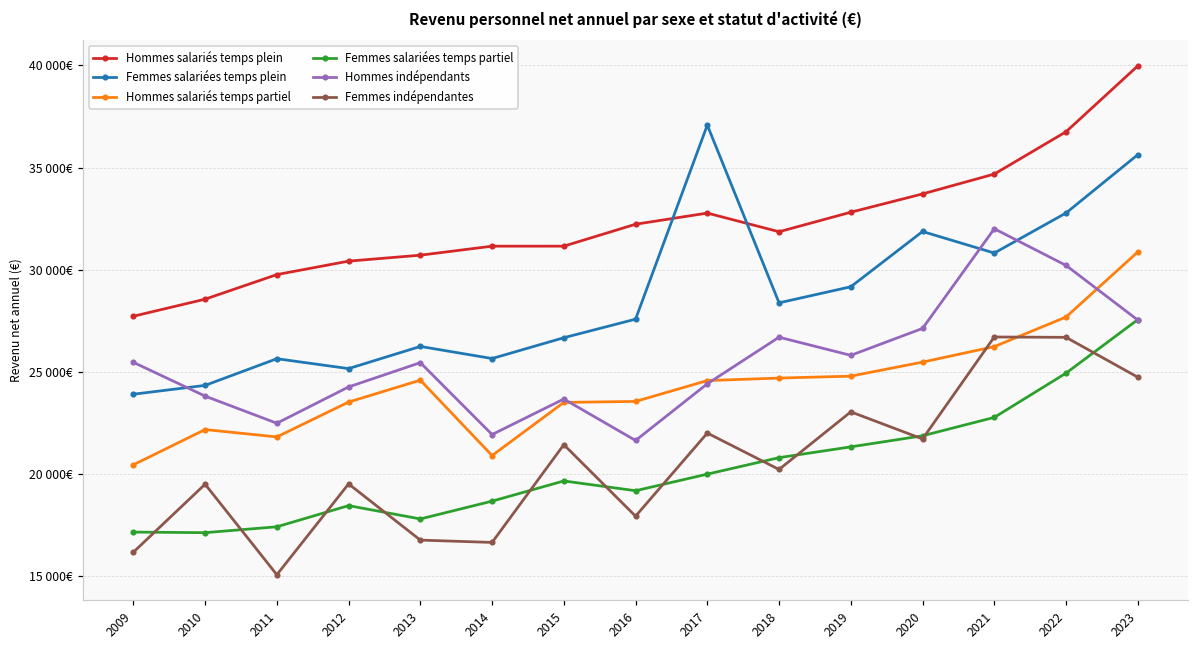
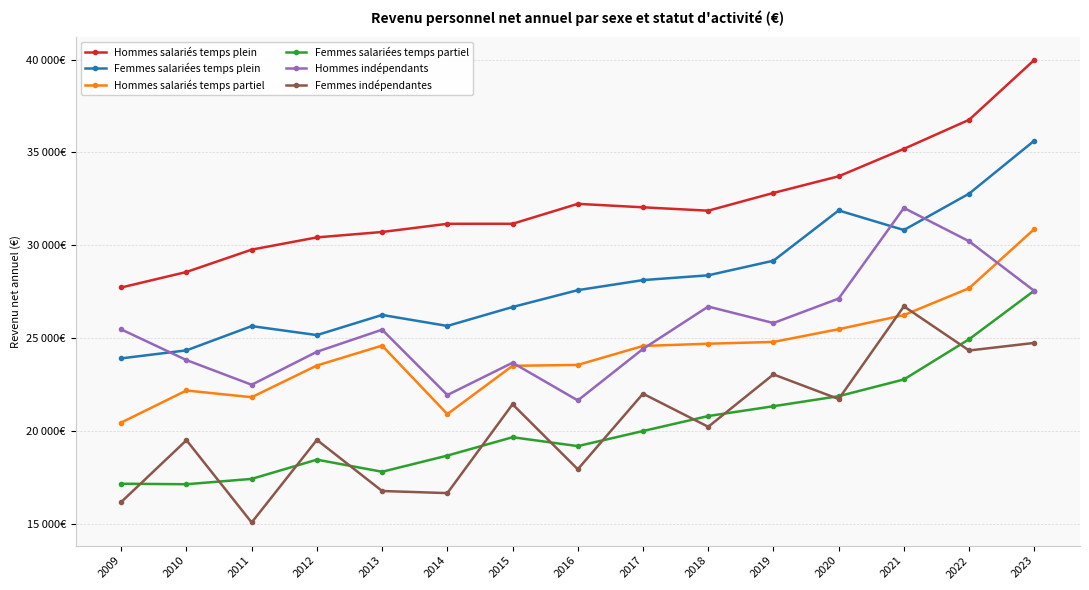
  {
    "Hommes salariés temps plein": {
      "2009": "27700€",
      "2010": "28600€",
      "2011": "29800€",
      "2012": "30400€",
      "2013": "30700€",
      "2014": "31200€",
      "2015": "31200€",
      "2016": "32200€",
-     "2017": "32800€",
+     "2017": "32000€",
      "2018": "31900€",
      "2019": "32800€",
      "2020": "33700€",
-     "2021": "34700€",
+     "2021": "35200€",
      "2022": "36800€",
      "2023": "40000€"
    },
    "Femmes salariées temps plein": {
      "2009": "23900€",
      "2010": "24300€",
      "2011": "25600€",
      "2012": "25200€",
      "2013": "26200€",
      "2014": "25700€",
      "2015": "26700€",
      "2016": "27600€",
-     "2017": "37100€",
+     "2017": "28100€",
      "2018": "28400€",
      "2019": "29200€",
      "2020": "31900€",
      "2021": "30800€",
      "2022": "32800€",
      "2023": "35600€"
    },
    "Hommes salariés temps partiel": {
      "2009": "20400€",
      "2010": "22200€",
      "2011": "21800€",
      "2012": "23500€",
      "2013": "24600€",
      "2014": "20900€",
      "2015": "23500€",
      "2016": "23600€",
      "2017": "24600€",
      "2018": "24700€",
      "2019": "24800€",
      "2020": "25500€",
      "2021": "26200€",
      "2022": "27700€",
      "2023": "30900€"
    },
    "Femmes salariées temps partiel": {
      "2009": "17200€",
      "2010": "17100€",
      "2011": "17400€",
      "2012": "18500€",
      "2013": "17800€",
      "2014": "18700€",
      "2015": "19700€",
      "2016": "19200€",
      "2017": "20000€",
      "2018": "20800€",
      "2019": "21300€",
      "2020": "21900€",
      "2021": "22800€",
      "2022": "24900€"
    },
    "Hommes indépendants": {
      "2009": "25500€",
      "2010": "23800€",
      "2011": "22500€",
      "2012": "24300€",
      "2013": "25500€",
      "2014": "21900€",
      "2015": "23700€",
      "2016": "21600€",
      "2017": "24400€",
      "2018": "26700€",
      "2019": "25800€",
      "2020": "27100€",
      "2021": "32000€",
      "2022": "30200€"
    },
    "Femmes indépendantes": {
      "2009": "16200€",
      "2010": "19500€",
      "2011": "15100€",
      "2012": "19500€",
      "2013": "16800€",
      "2014": "16600€",
      "2015": "21400€",
      "2016": "17900€",
      "2017": "22000€",
      "2018": "20200€",
      "2019": "23000€",
      "2020": "21700€",
      "2021": "26700€",
-     "2022": "26700€",
+     "2022": "24300€",
      "2023": "24700€"
    }
  }
